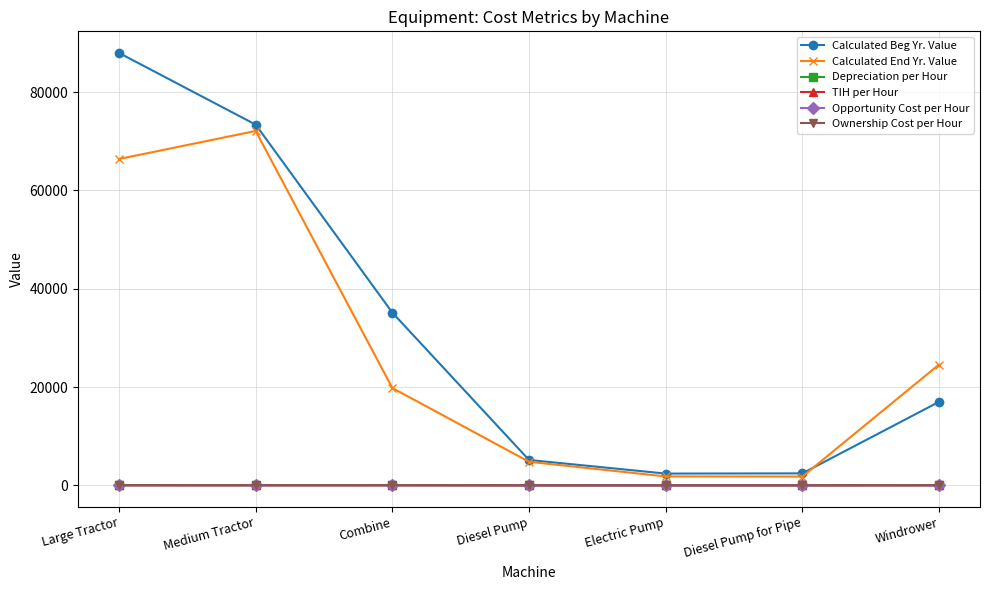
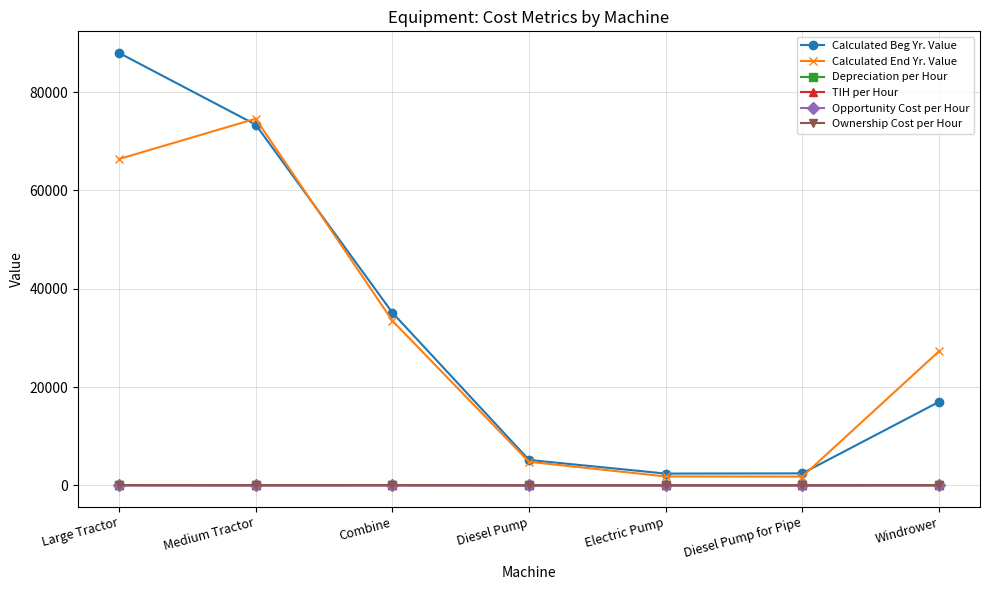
  {
    "Calculated Beg Yr. Value": {
      "Large Tractor": 88000,
      "Medium Tractor": 73000,
      "Combine": 35000,
      "Electric Pump": 2000,
      "Diesel Pump for Pipe": 2000,
      "Windrower": 17000
    },
    "Calculated End Yr. Value": {
      "Large Tractor": 66000,
-     "Medium Tractor": 72000,
-     "Combine": 20000,
+     "Medium Tractor": 75000,
+     "Combine": 33000,
      "Electric Pump": 2000,
      "Diesel Pump for Pipe": 2000,
-     "Windrower": 25000
+     "Windrower": 27000
    },
    "Ownership Cost per Hour": {
      "Large Tractor": 0,
      "Medium Tractor": 0,
      "Combine": 0,
      "Diesel Pump": 0,
      "Electric Pump": 0,
      "Diesel Pump for Pipe": 0,
      "Windrower": 0
    }
  }
